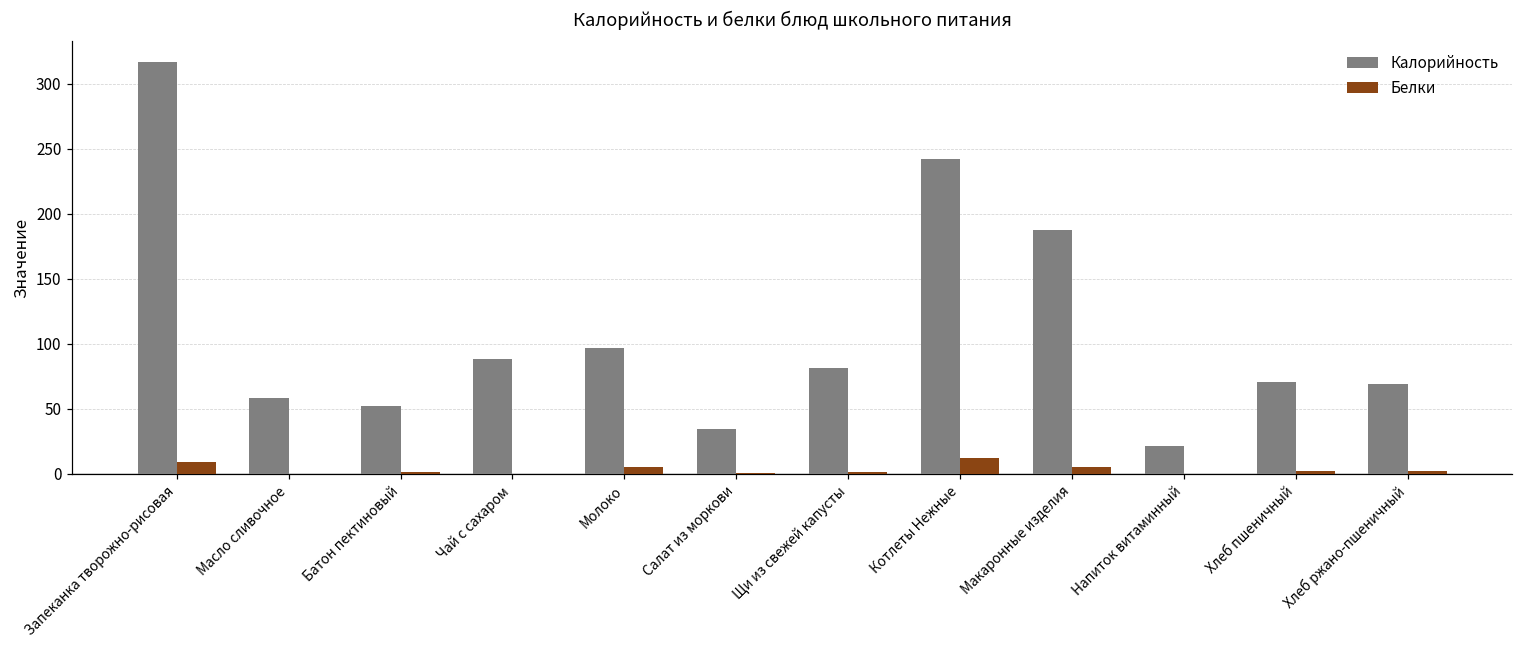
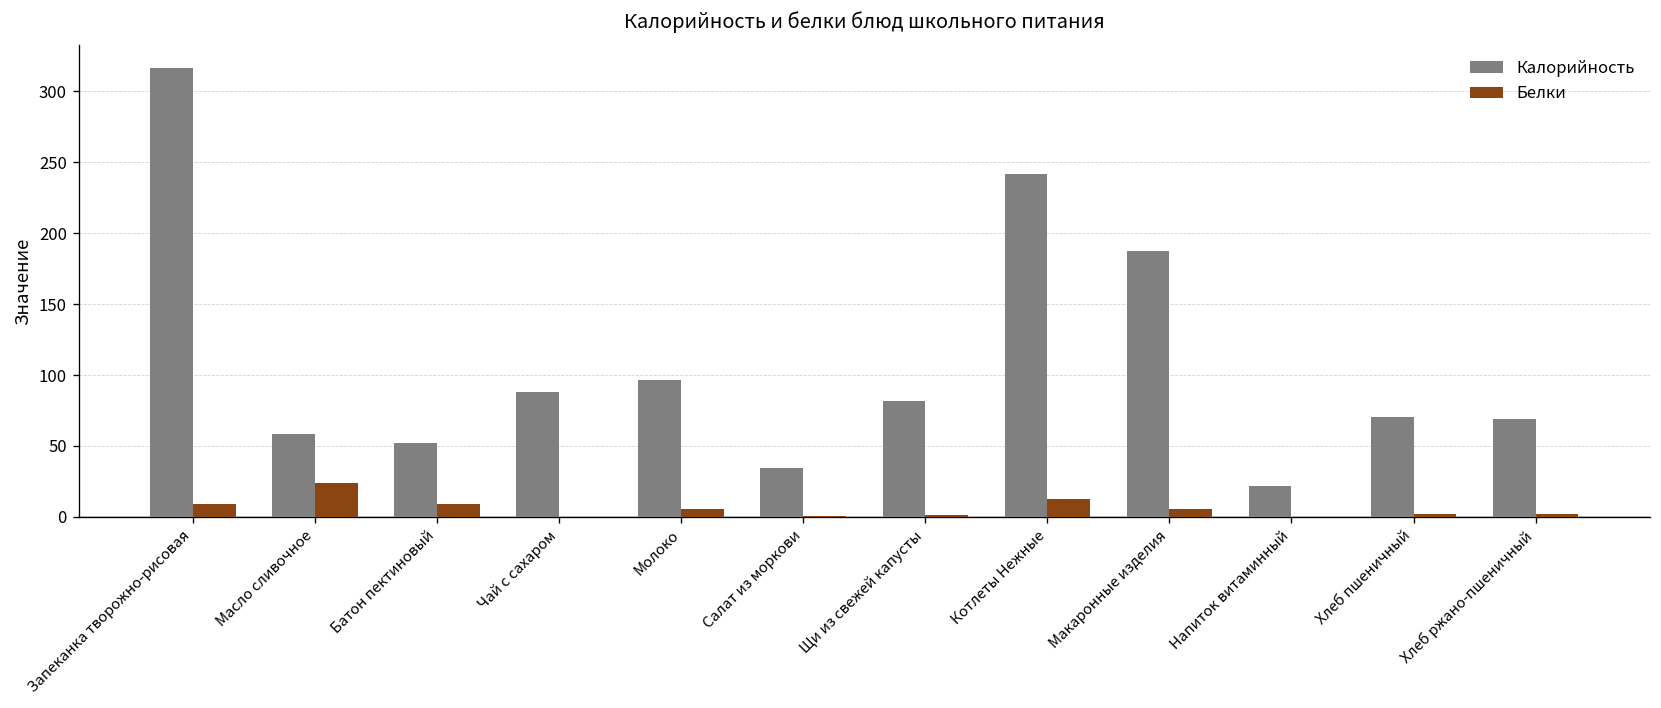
  {
    "Калорийность": {
      "Запеканка творожно-рисовая": 317,
      "Масло сливочное": 58,
      "Батон пектиновый": 52,
      "Чай с сахаром": 88,
      "Молоко": 96,
      "Салат из моркови": 34,
      "Щи из свежей капусты": 81,
      "Котлеты Нежные": 242,
      "Макаронные изделия": 188,
      "Напиток витаминный": 22,
      "Хлеб пшеничный": 70,
      "Хлеб ржано-пшеничный": 69
    },
    "Белки": {
      "Запеканка творожно-рисовая": 9,
-     "Масло сливочное": 0,
-     "Батон пектиновый": 2,
+     "Масло сливочное": 24,
+     "Батон пектиновый": 9,
      "Молоко": 5,
      "Котлеты Нежные": 12,
      "Макаронные изделия": 5,
      "Хлеб пшеничный": 2,
      "Хлеб ржано-пшеничный": 2
    }
  }
